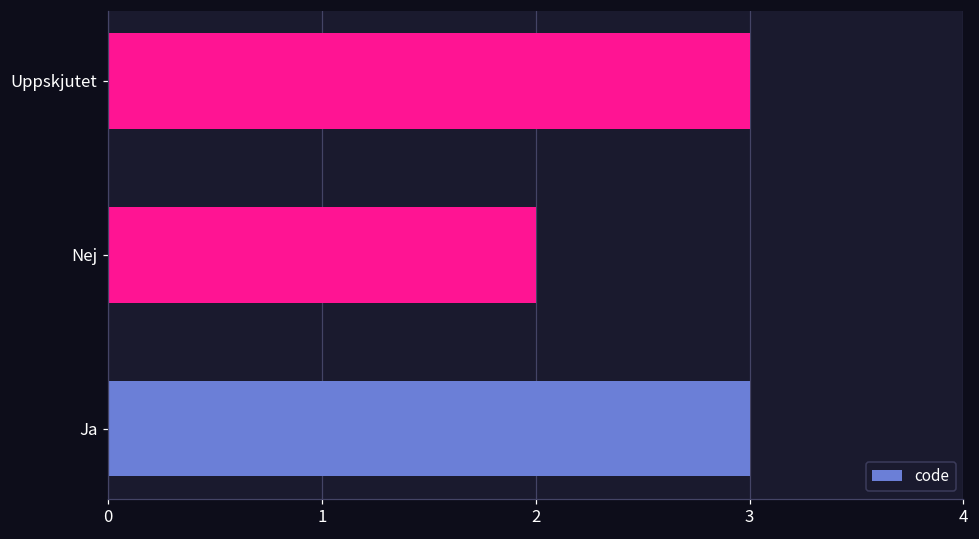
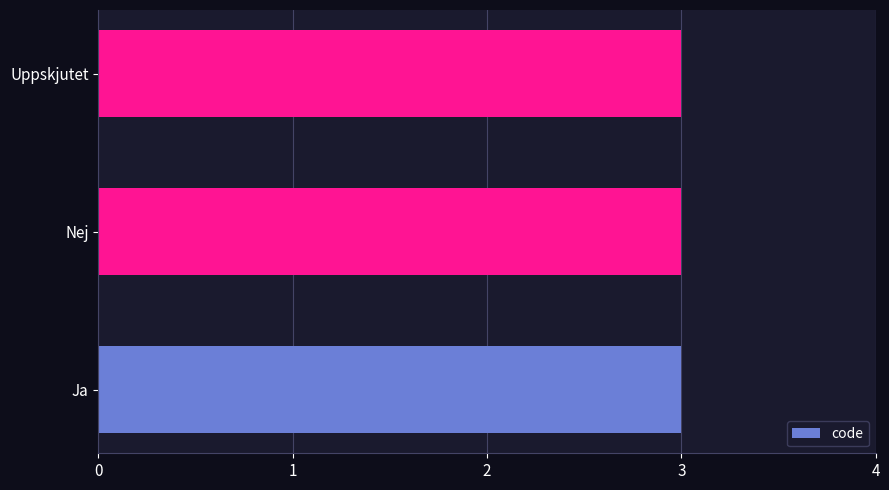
  {
    "Uppskjutet": 3,
-   "Nej": 2,
+   "Nej": 3,
    "Ja": 3
  }
